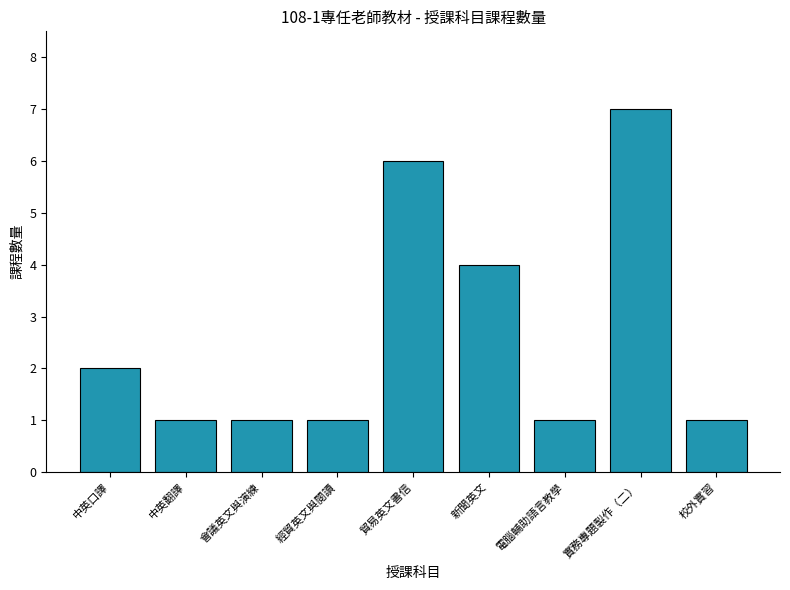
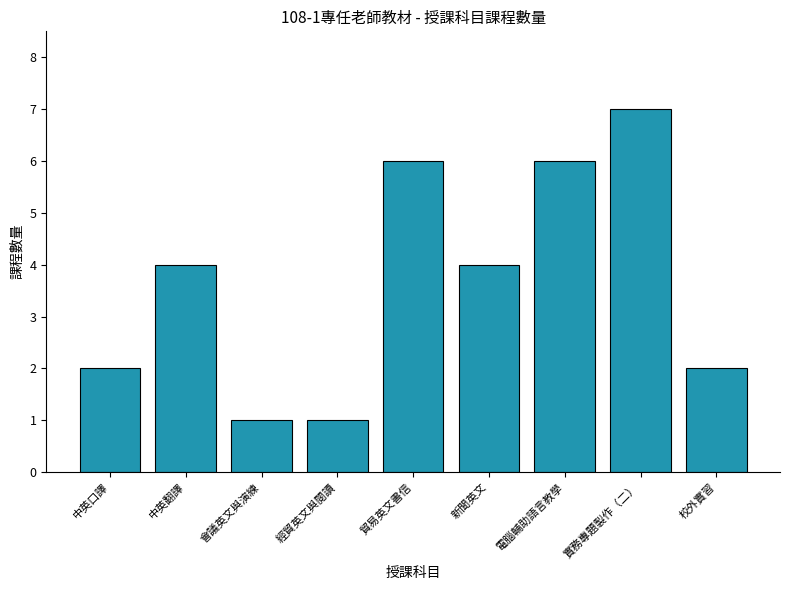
  {
    "中英口譯": 2,
-   "中英翻譯": 1,
+   "中英翻譯": 4,
    "會議英文與演練": 1,
    "經貿英文與閱讀": 1,
    "貿易英文書信": 6,
    "新聞英文": 4,
-   "電腦輔助語言教學": 1,
+   "電腦輔助語言教學": 6,
    "實務專題製作（二）": 7,
-   "校外實習": 1
+   "校外實習": 2
  }
